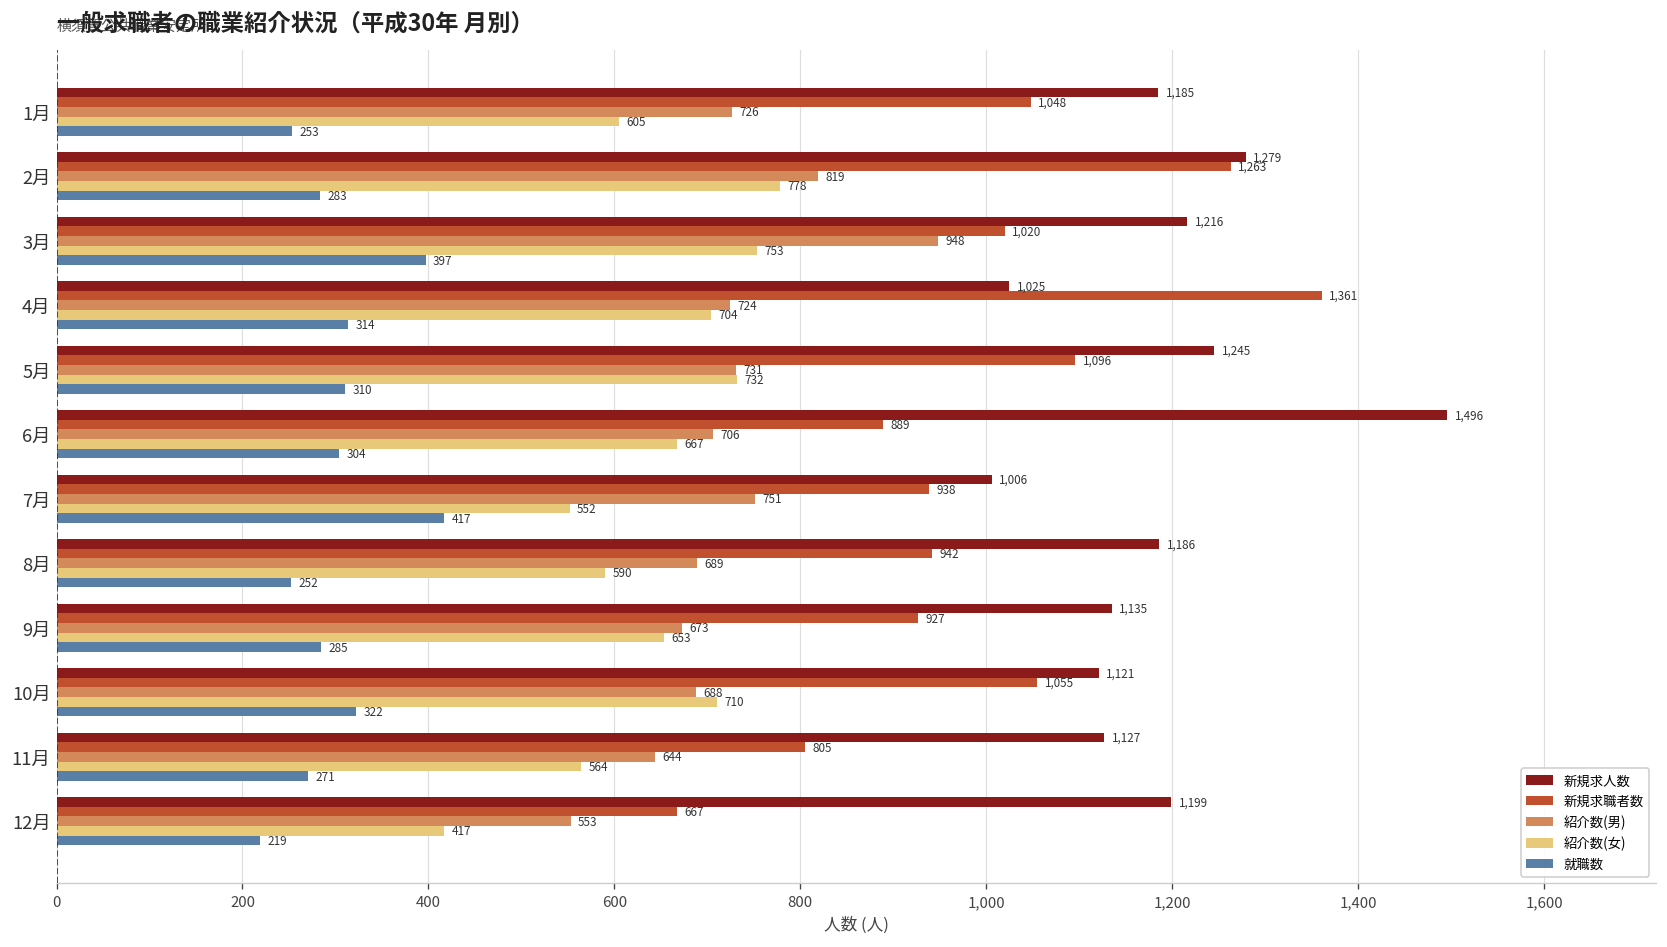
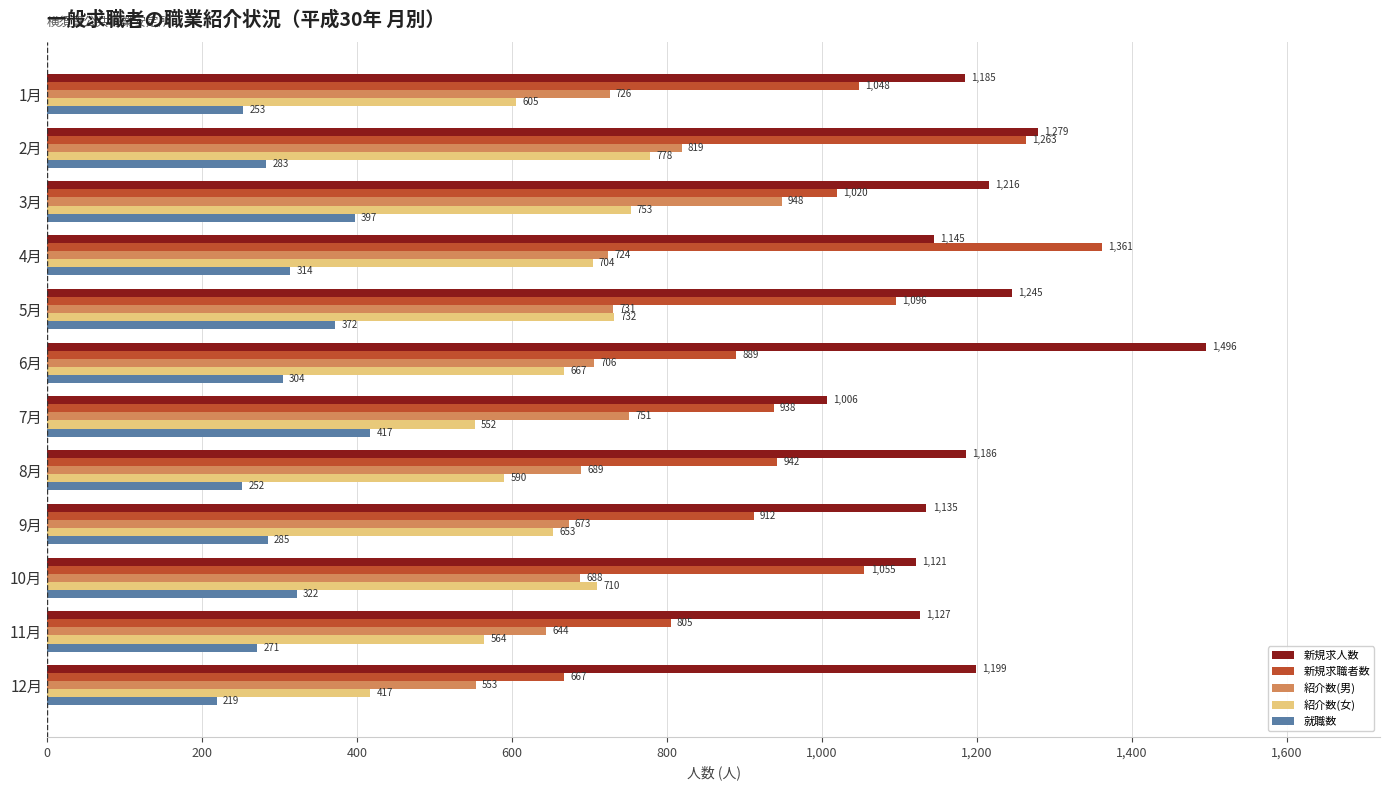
  {
    "新規求人数": {
      "1月": "1,185",
      "2月": "1,279",
      "3月": "1,216",
-     "4月": "1,025",
+     "4月": "1,145",
      "5月": "1,245",
      "6月": "1,496",
      "7月": "1,006",
      "8月": "1,186",
      "9月": "1,135",
      "10月": "1,121",
      "11月": "1,127",
      "12月": "1,199"
    },
    "新規求職者数": {
      "1月": "1,048",
      "2月": "1,263",
      "3月": "1,020",
      "4月": "1,361",
      "5月": "1,096",
      "6月": "889",
      "7月": "938",
      "8月": "942",
-     "9月": "927",
+     "9月": "912",
      "10月": "1,055",
      "11月": "805",
      "12月": "667"
    },
    "紹介数(男)": {
      "1月": "726",
      "2月": "819",
      "3月": "948",
      "4月": "724",
      "6月": "706",
      "7月": "751",
      "8月": "689",
      "9月": "673",
      "10月": "688",
      "11月": "644",
      "12月": "553"
    },
    "紹介数(女)": {
      "1月": "605",
      "2月": "778",
      "3月": "753",
      "4月": "704",
      "6月": "667",
      "7月": "552",
      "8月": "590",
      "9月": "653",
      "10月": "710",
      "11月": "564",
      "12月": "417"
    },
    "就職数": {
      "1月": "253",
      "2月": "283",
      "3月": "397",
      "4月": "314",
-     "5月": "310",
+     "5月": "372",
      "6月": "304",
      "7月": "417",
      "8月": "252",
      "9月": "285",
      "10月": "322",
      "11月": "271",
      "12月": "219"
    }
  }
